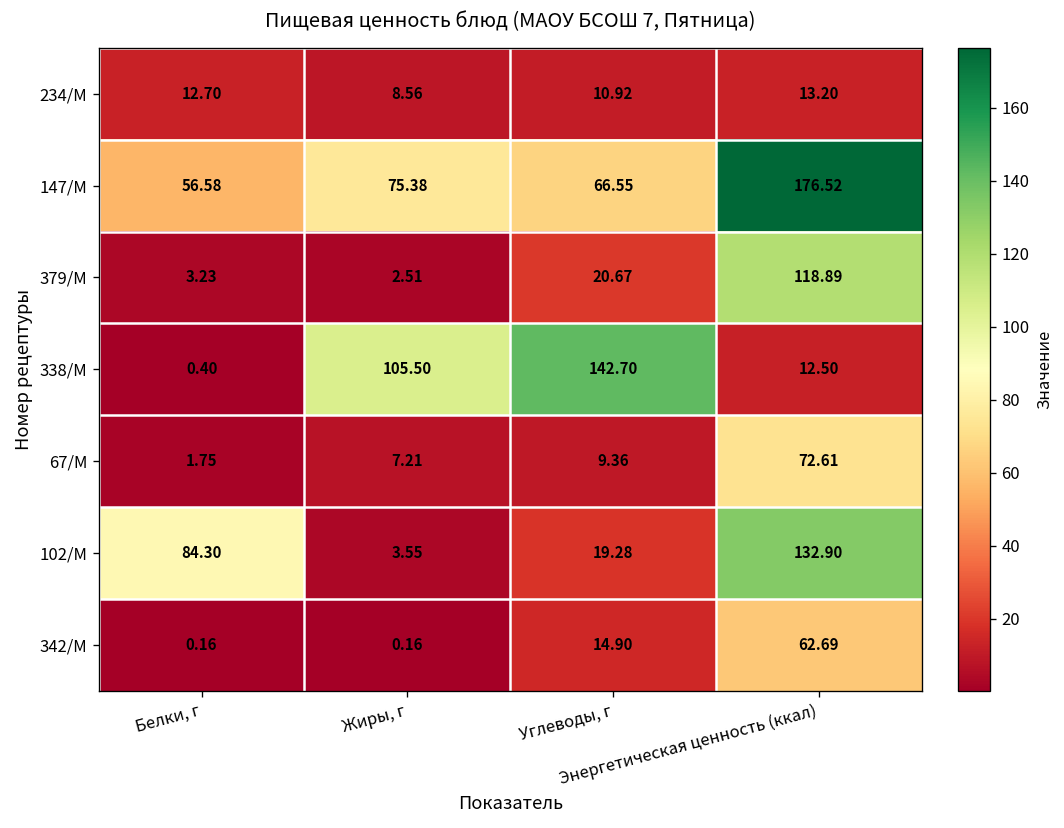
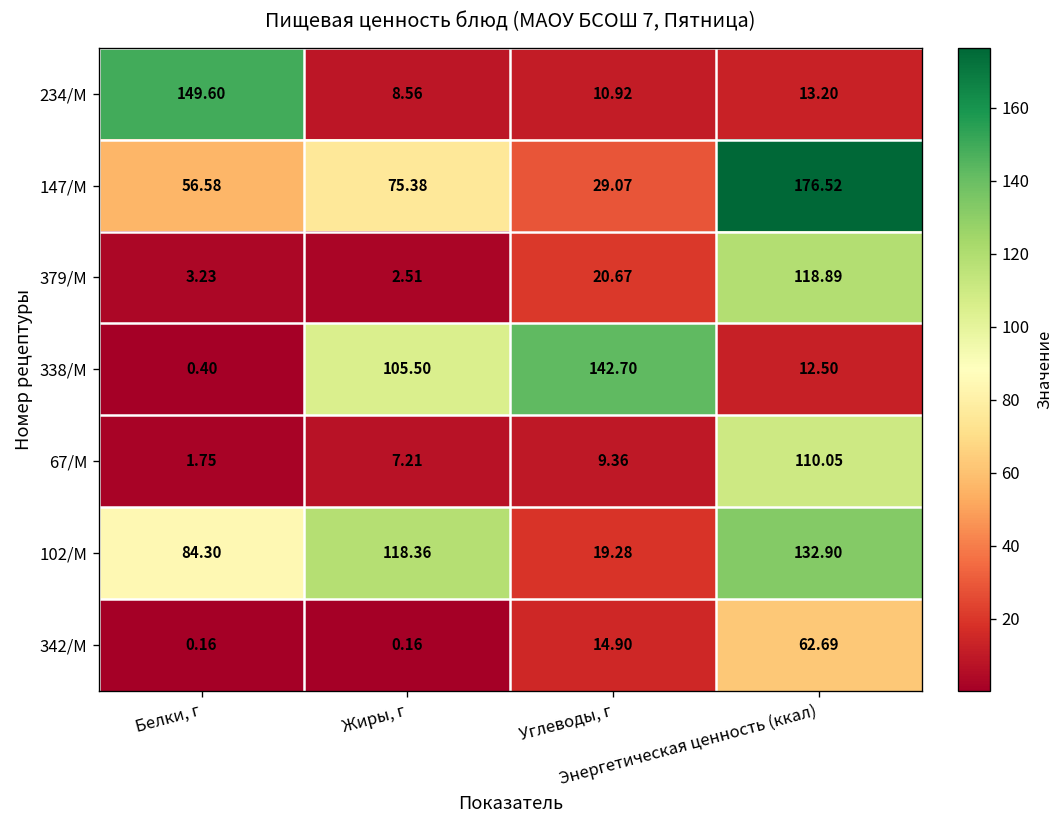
  {
    "234/М": {
-     "Белки, г": 12.70,
+     "Белки, г": 149.60,
      "Жиры, г": 8.56,
      "Углеводы, г": 10.92,
      "Энергетическая ценность (ккал)": 13.20
    },
    "147/М": {
      "Белки, г": 56.58,
      "Жиры, г": 75.38,
-     "Углеводы, г": 66.55,
+     "Углеводы, г": 29.07,
      "Энергетическая ценность (ккал)": 176.52
    },
    "379/М": {
      "Белки, г": 3.23,
      "Жиры, г": 2.51,
      "Углеводы, г": 20.67,
      "Энергетическая ценность (ккал)": 118.89
    },
    "338/М": {
      "Белки, г": 0.40,
      "Жиры, г": 105.50,
      "Углеводы, г": 142.70,
      "Энергетическая ценность (ккал)": 12.50
    },
    "67/М": {
      "Белки, г": 1.75,
      "Жиры, г": 7.21,
      "Углеводы, г": 9.36,
-     "Энергетическая ценность (ккал)": 72.61
+     "Энергетическая ценность (ккал)": 110.05
    },
    "102/М": {
      "Белки, г": 84.30,
-     "Жиры, г": 3.55,
+     "Жиры, г": 118.36,
      "Углеводы, г": 19.28,
      "Энергетическая ценность (ккал)": 132.90
    },
    "342/М": {
      "Белки, г": 0.16,
      "Жиры, г": 0.16,
      "Углеводы, г": 14.90,
      "Энергетическая ценность (ккал)": 62.69
    }
  }
